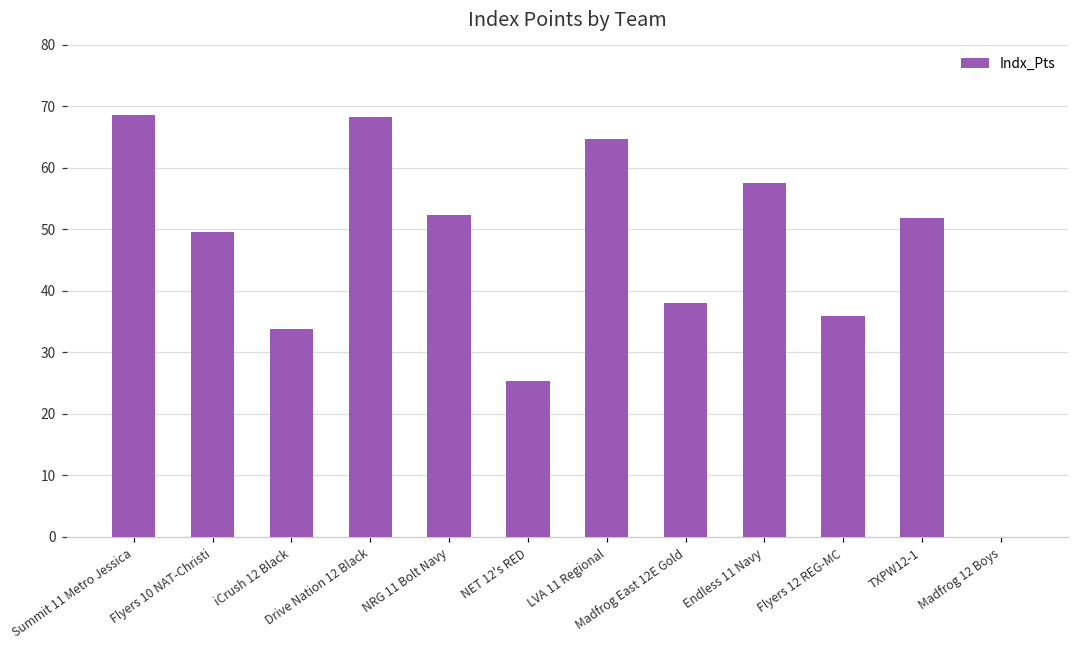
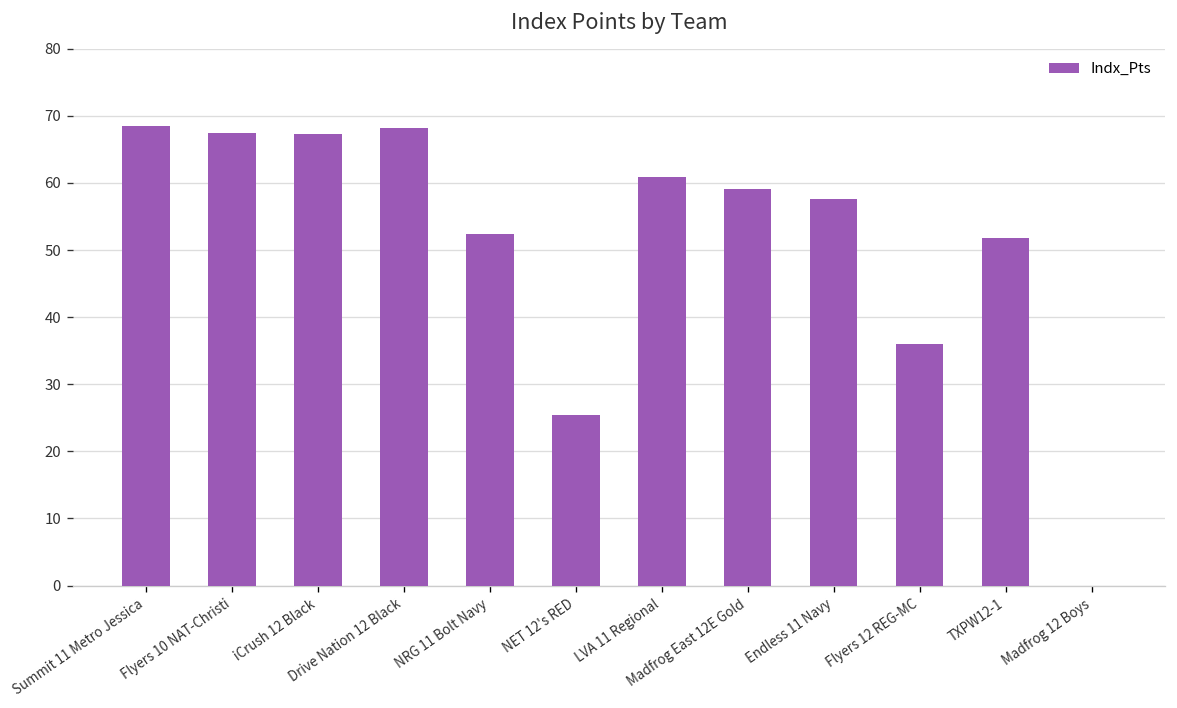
  {
    "Summit 11 Metro Jessica": 69,
-   "Flyers 10 NAT-Christi": 49,
-   "iCrush 12 Black": 34,
+   "Flyers 10 NAT-Christi": 67,
+   "iCrush 12 Black": 67,
    "Drive Nation 12 Black": 68,
    "NRG 11 Bolt Navy": 52,
    "NET 12's RED": 25,
-   "LVA 11 Regional": 65,
-   "Madfrog East 12E Gold": 38,
+   "LVA 11 Regional": 61,
+   "Madfrog East 12E Gold": 59,
    "Endless 11 Navy": 58,
    "Flyers 12 REG-MC": 36,
    "TXPW12-1": 52,
    "Madfrog 12 Boys": 0
  }
